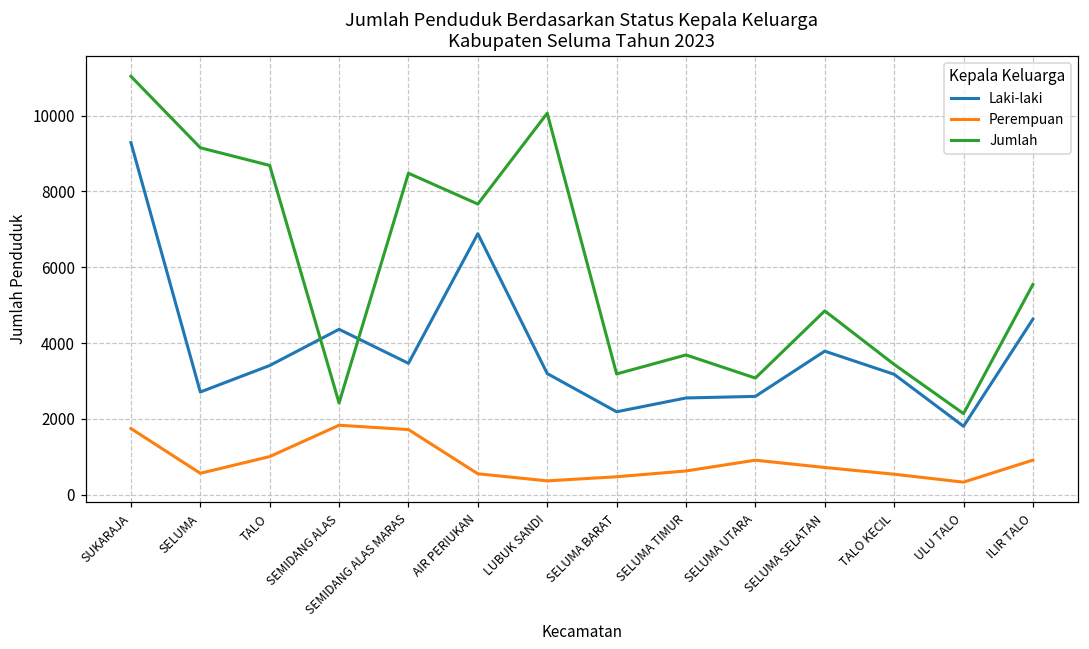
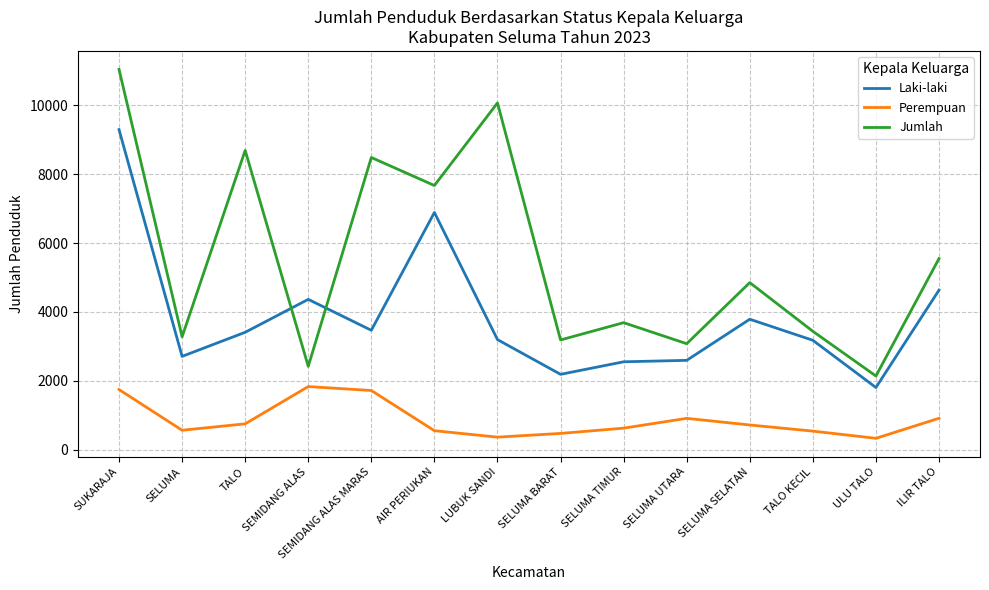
  {
    "Laki-laki": {
      "SUKARAJA": 9300,
      "SELUMA": 2700,
      "TALO": 3400,
      "SEMIDANG ALAS": 4400,
      "SEMIDANG ALAS MARAS": 3500,
      "AIR PERIUKAN": 6900,
      "LUBUK SANDI": 3200,
      "SELUMA BARAT": 2200,
      "SELUMA TIMUR": 2600,
      "SELUMA UTARA": 2600,
      "SELUMA SELATAN": 3800,
      "TALO KECIL": 3200,
      "ULU TALO": 1800,
      "ILIR TALO": 4600
    },
    "Perempuan": {
      "SUKARAJA": 1700,
      "SELUMA": 600,
-     "TALO": 1000,
+     "TALO": 800,
      "SEMIDANG ALAS": 1800,
      "SEMIDANG ALAS MARAS": 1700,
      "AIR PERIUKAN": 600,
      "LUBUK SANDI": 400,
      "SELUMA BARAT": 500,
      "SELUMA TIMUR": 600,
      "SELUMA UTARA": 900,
      "SELUMA SELATAN": 700,
      "TALO KECIL": 500,
      "ULU TALO": 300,
      "ILIR TALO": 900
    },
    "Jumlah": {
      "SUKARAJA": 11000,
-     "SELUMA": 9200,
+     "SELUMA": 3300,
      "TALO": 8700,
      "SEMIDANG ALAS": 2400,
      "SEMIDANG ALAS MARAS": 8500,
      "AIR PERIUKAN": 7700,
      "LUBUK SANDI": 10100,
      "SELUMA BARAT": 3200,
      "SELUMA TIMUR": 3700,
      "SELUMA UTARA": 3100,
      "SELUMA SELATAN": 4900,
      "TALO KECIL": 3400,
      "ULU TALO": 2100,
      "ILIR TALO": 5500
    }
  }
